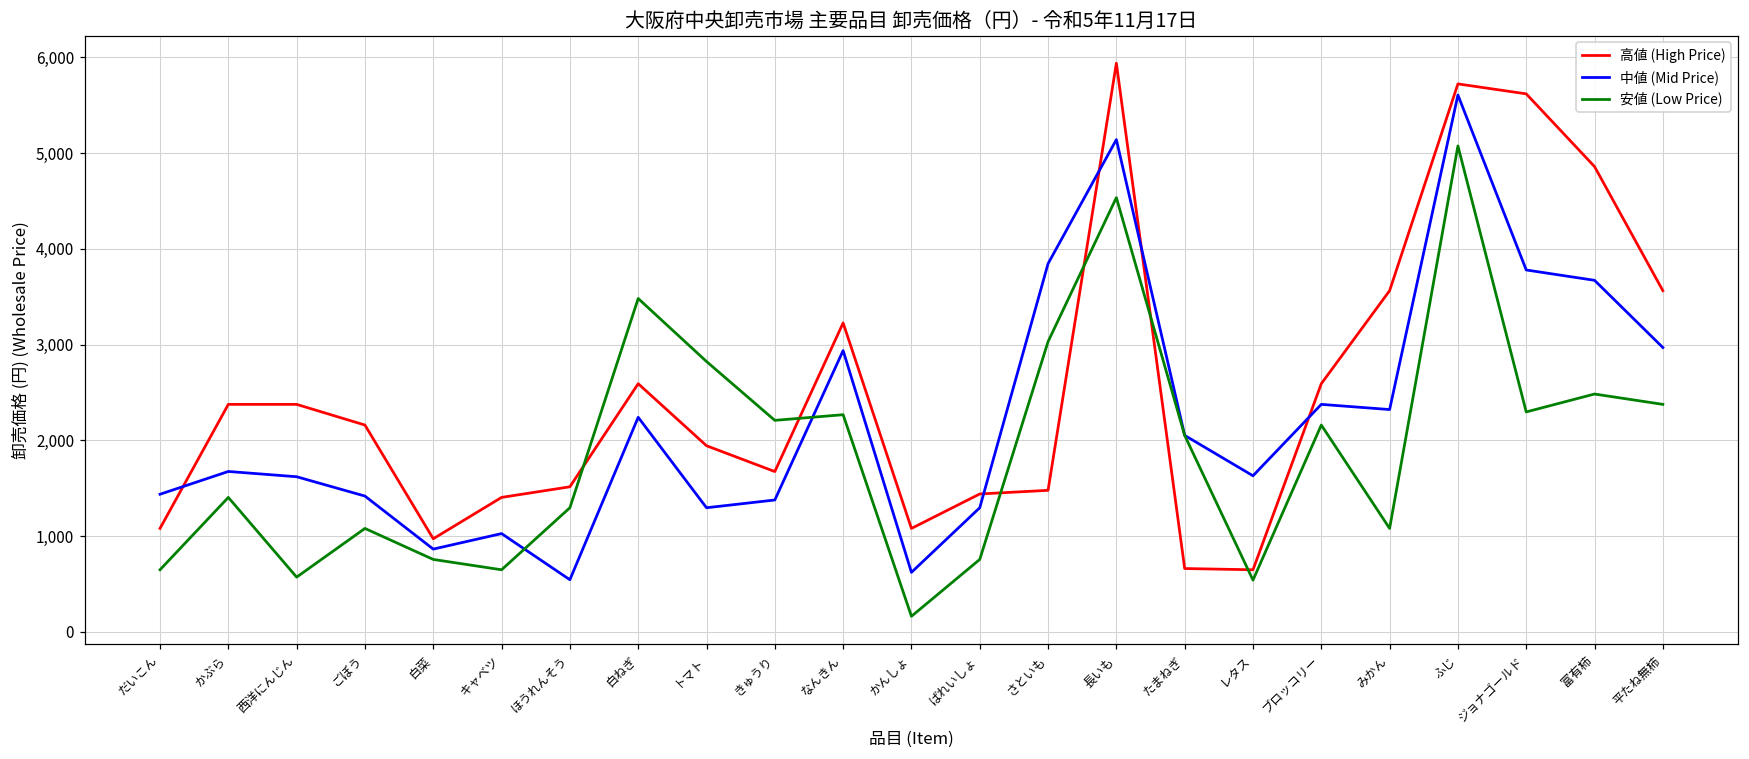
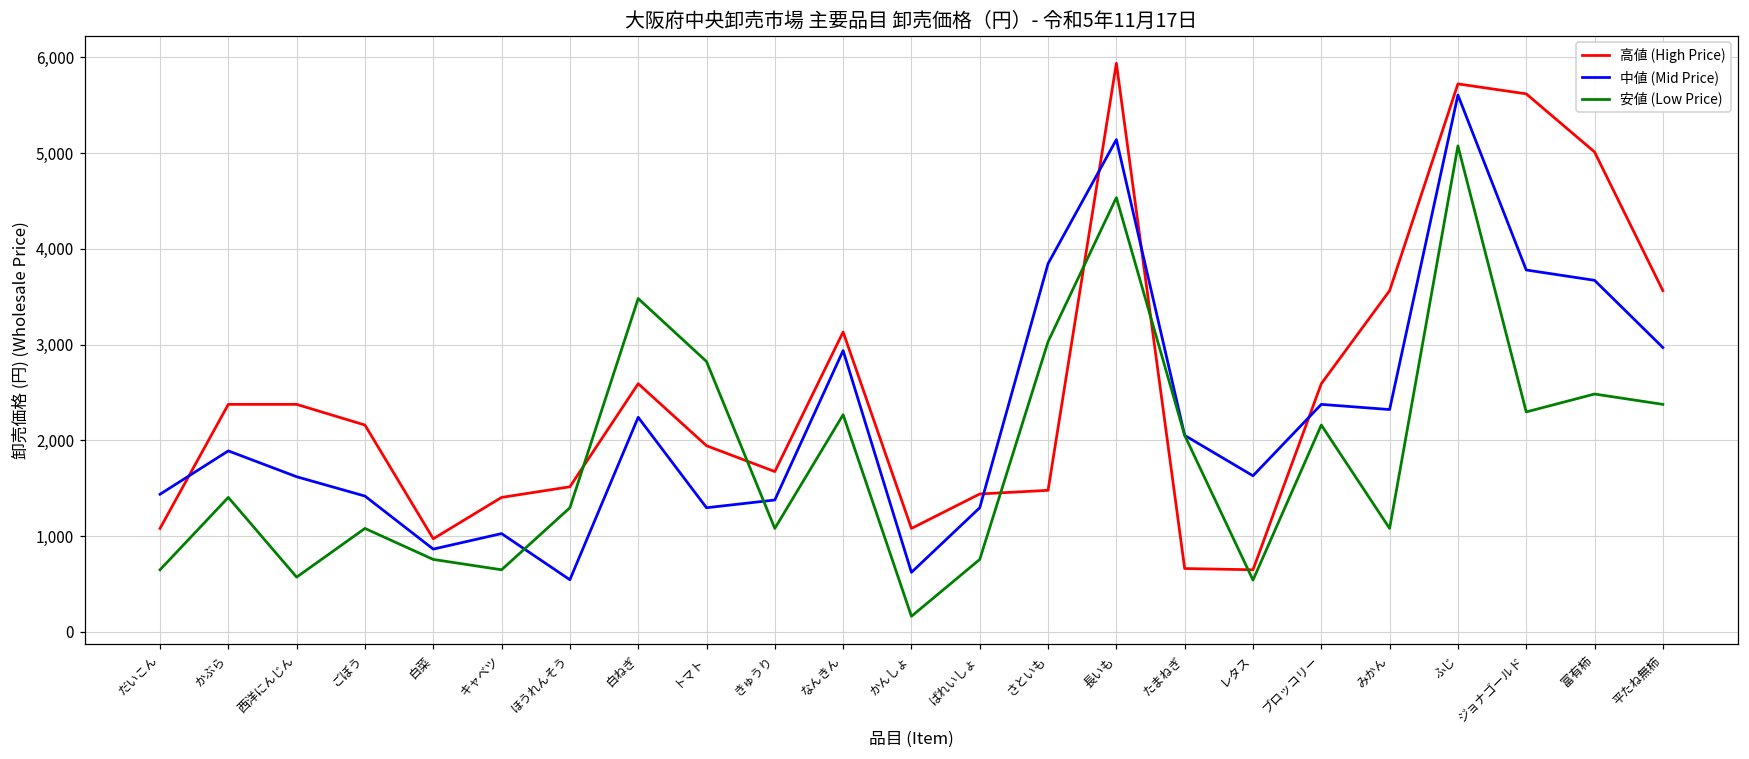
  {
    "高値 (High Price)": {
      "だいこん": "1,100",
      "かぶら": "2,400",
      "西洋にんじん": "2,400",
      "ごぼう": "2,200",
      "白菜": "1,000",
      "キャベツ": "1,400",
      "ほうれんそう": "1,500",
      "白ねぎ": "2,600",
      "トマト": "1,900",
      "きゅうり": "1,700",
-     "なんきん": "3,200",
+     "なんきん": "3,100",
      "かんしょ": "1,100",
      "ばれいしょ": "1,400",
      "さといも": "1,500",
      "長いも": "5,900",
      "たまねぎ": "700",
      "レタス": "600",
      "ブロッコリー": "2,600",
      "みかん": "3,600",
      "ふじ": "5,700",
      "ジョナゴールド": "5,600",
-     "富有柿": "4,900",
+     "富有柿": "5,000",
      "平たね無柿": "3,600"
    },
    "中値 (Mid Price)": {
      "だいこん": "1,400",
-     "かぶら": "1,700",
+     "かぶら": "1,900",
      "西洋にんじん": "1,600",
      "ごぼう": "1,400",
      "白菜": "900",
      "キャベツ": "1,000",
      "ほうれんそう": "500",
      "白ねぎ": "2,200",
      "トマト": "1,300",
      "きゅうり": "1,400",
      "なんきん": "2,900",
      "かんしょ": "600",
      "ばれいしょ": "1,300",
      "さといも": "3,800",
      "長いも": "5,100",
      "レタス": "1,600",
      "ブロッコリー": "2,400",
      "みかん": "2,300",
      "ふじ": "5,600",
      "ジョナゴールド": "3,800",
      "富有柿": "3,700",
      "平たね無柿": "3,000"
    },
    "安値 (Low Price)": {
      "だいこん": "600",
      "かぶら": "1,400",
      "西洋にんじん": "600",
      "ごぼう": "1,100",
      "白菜": "800",
      "キャベツ": "600",
      "ほうれんそう": "1,300",
      "白ねぎ": "3,500",
      "トマト": "2,800",
-     "きゅうり": "2,200",
+     "きゅうり": "1,100",
      "なんきん": "2,300",
      "かんしょ": "200",
      "ばれいしょ": "800",
      "さといも": "3,000",
      "長いも": "4,500",
      "レタス": "500",
      "ブロッコリー": "2,200",
      "みかん": "1,100",
      "ふじ": "5,100",
      "ジョナゴールド": "2,300",
      "富有柿": "2,500",
      "平たね無柿": "2,400"
    }
  }
